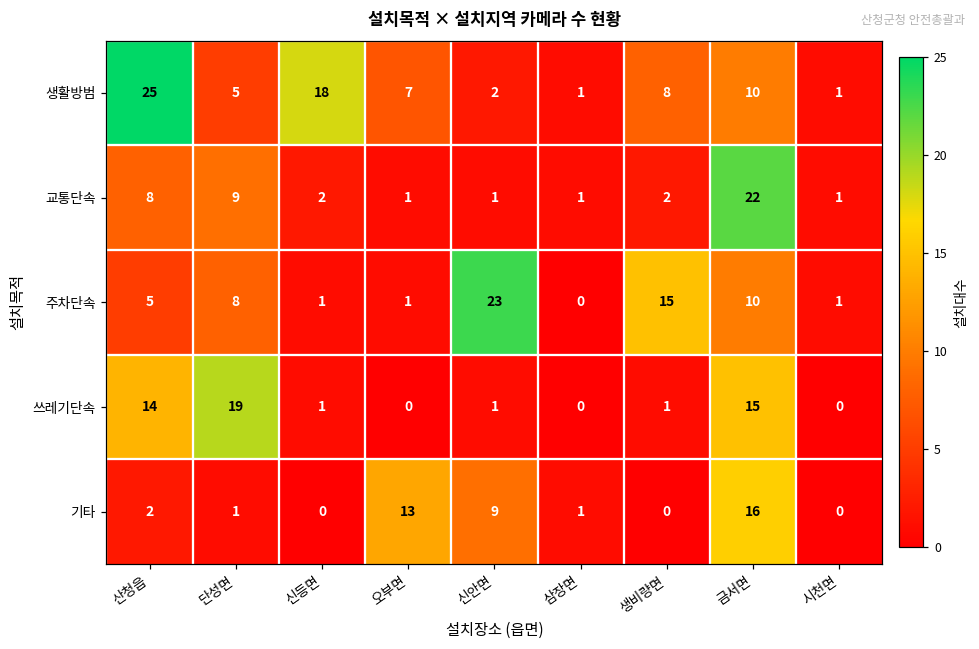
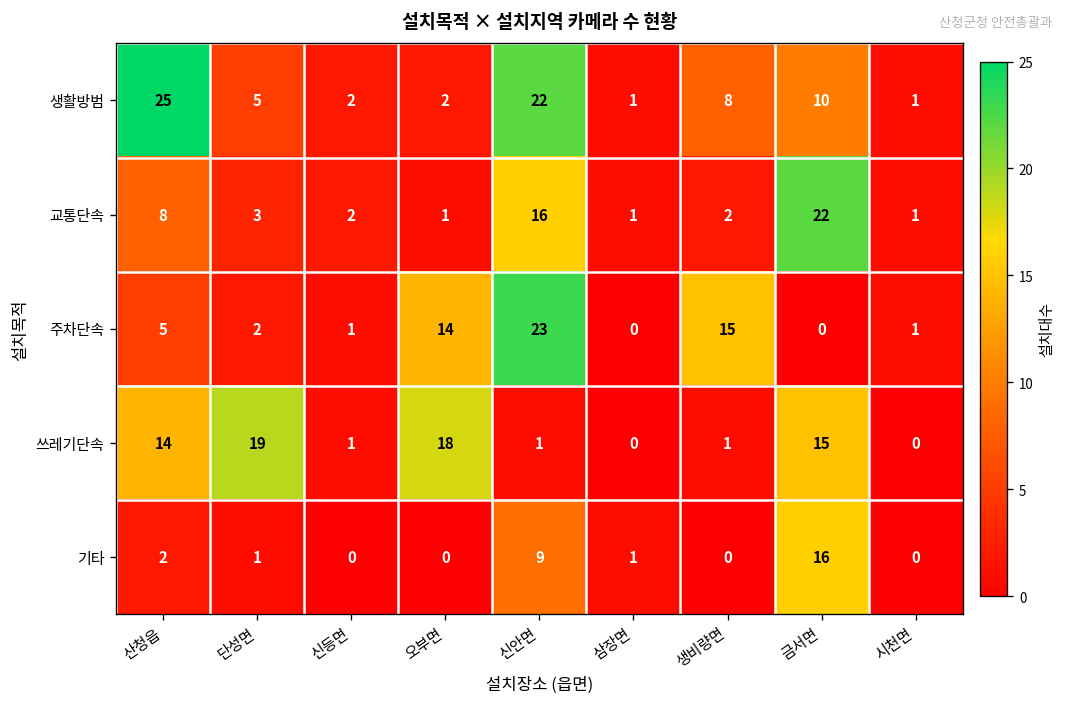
  {
    "생활방범": {
      "산청읍": 25,
      "단성면": 5,
-     "신등면": 18,
-     "오부면": 7,
-     "신안면": 2,
+     "신등면": 2,
+     "오부면": 2,
+     "신안면": 22,
      "삼장면": 1,
      "생비량면": 8,
      "금서면": 10,
      "시천면": 1
    },
    "교통단속": {
      "산청읍": 8,
-     "단성면": 9,
+     "단성면": 3,
      "신등면": 2,
      "오부면": 1,
-     "신안면": 1,
+     "신안면": 16,
      "삼장면": 1,
      "생비량면": 2,
      "금서면": 22,
      "시천면": 1
    },
    "주차단속": {
      "산청읍": 5,
-     "단성면": 8,
+     "단성면": 2,
      "신등면": 1,
-     "오부면": 1,
+     "오부면": 14,
      "신안면": 23,
      "삼장면": 0,
      "생비량면": 15,
-     "금서면": 10,
+     "금서면": 0,
      "시천면": 1
    },
    "쓰레기단속": {
      "산청읍": 14,
      "단성면": 19,
      "신등면": 1,
-     "오부면": 0,
+     "오부면": 18,
      "신안면": 1,
      "삼장면": 0,
      "생비량면": 1,
      "금서면": 15,
      "시천면": 0
    },
    "기타": {
      "산청읍": 2,
      "단성면": 1,
      "신등면": 0,
-     "오부면": 13,
+     "오부면": 0,
      "신안면": 9,
      "삼장면": 1,
      "생비량면": 0,
      "금서면": 16,
      "시천면": 0
    }
  }
